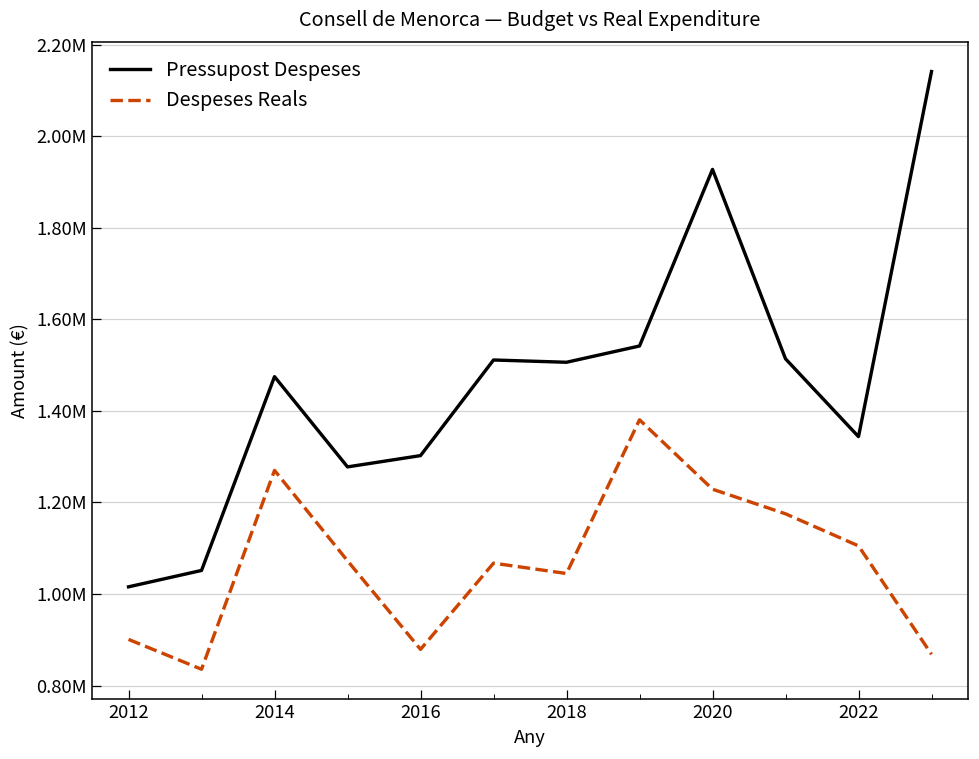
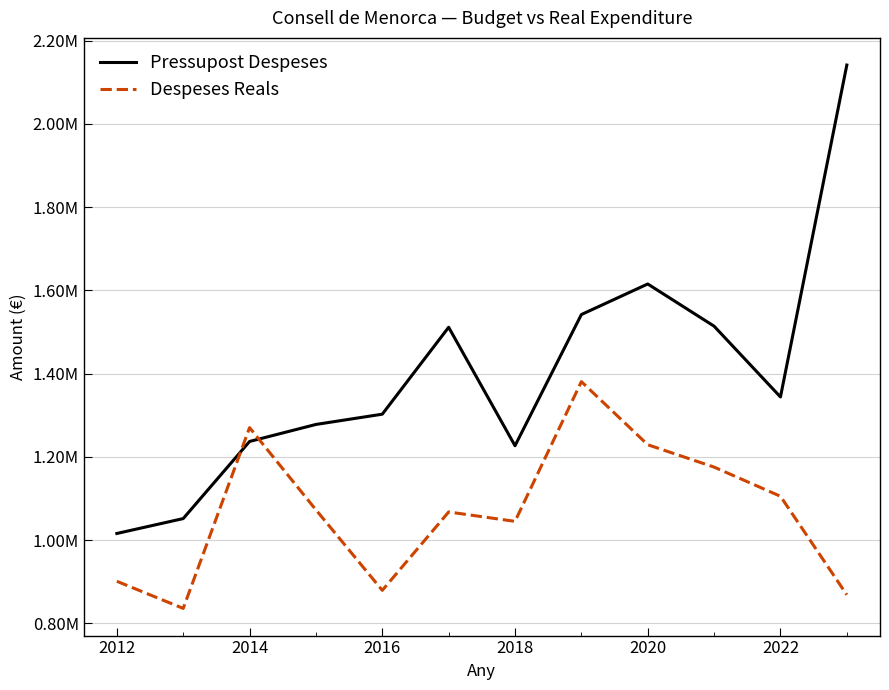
  {
    "Pressupost Despeses": {
      "2012": 1020000,
-     "2014": 1470000,
+     "2014": 1240000,
      "2016": 1300000,
-     "2018": 1510000,
-     "2020": 1930000,
+     "2018": 1230000,
+     "2020": 1620000,
      "2022": 1340000
    },
    "Despeses Reals": {
      "2012": 900000,
      "2014": 1270000,
      "2016": 880000,
      "2018": 1040000,
      "2020": 1230000,
      "2022": 1110000
    }
  }
